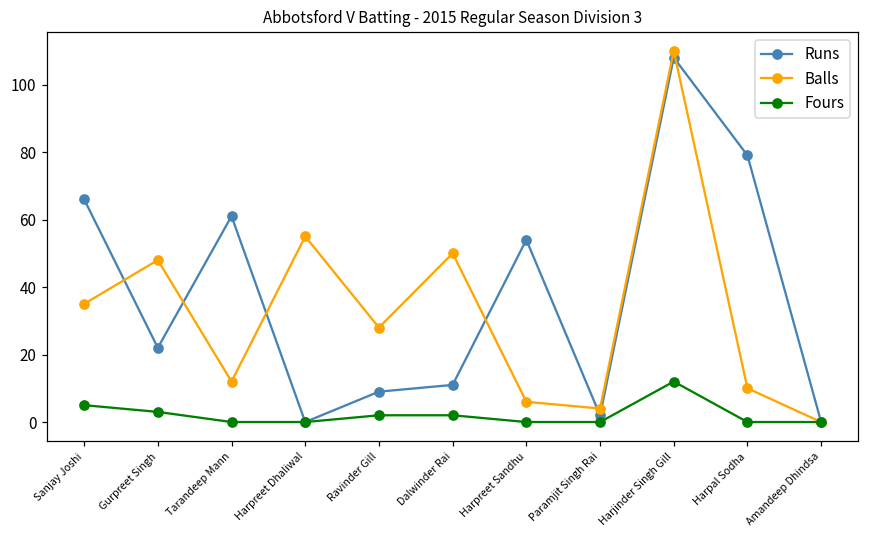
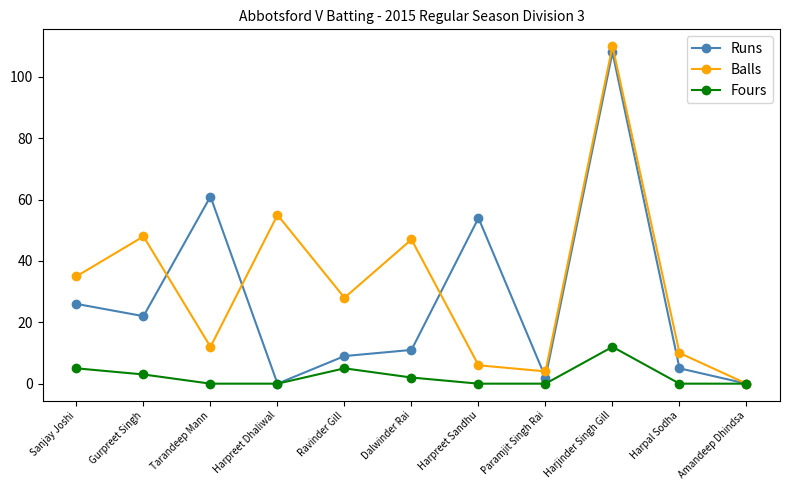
  {
    "Runs": {
-     "Sanjay Joshi": 66,
+     "Sanjay Joshi": 26,
      "Gurpreet Singh": 22,
      "Tarandeep Mann": 61,
      "Ravinder Gill": 9,
      "Dalwinder Rai": 11,
      "Harpreet Sandhu": 54,
      "Paramjit Singh Rai": 2,
      "Harjinder Singh Gill": 108,
-     "Harpal Sodha": 79
+     "Harpal Sodha": 5
    },
    "Balls": {
      "Sanjay Joshi": 35,
      "Gurpreet Singh": 48,
      "Tarandeep Mann": 12,
      "Harpreet Dhaliwal": 55,
      "Ravinder Gill": 28,
-     "Dalwinder Rai": 50,
+     "Dalwinder Rai": 47,
      "Harpreet Sandhu": 6,
      "Paramjit Singh Rai": 4,
      "Harjinder Singh Gill": 110,
      "Harpal Sodha": 10
    },
    "Fours": {
      "Sanjay Joshi": 5,
      "Gurpreet Singh": 3,
      "Tarandeep Mann": 0,
-     "Ravinder Gill": 2,
+     "Ravinder Gill": 5,
      "Dalwinder Rai": 2,
      "Harpreet Sandhu": 0,
      "Paramjit Singh Rai": 0,
      "Harjinder Singh Gill": 12,
      "Harpal Sodha": 0
    }
  }
